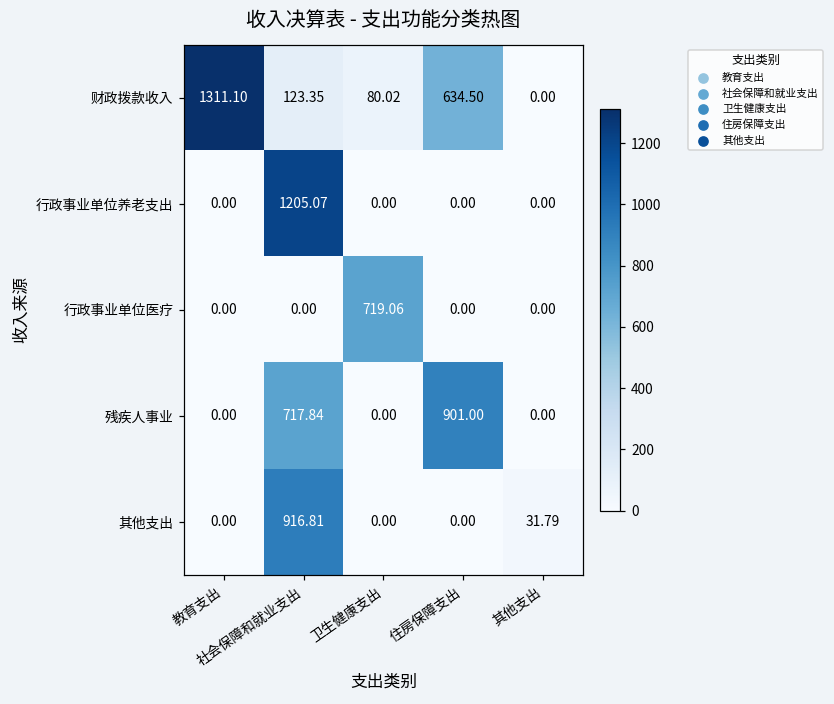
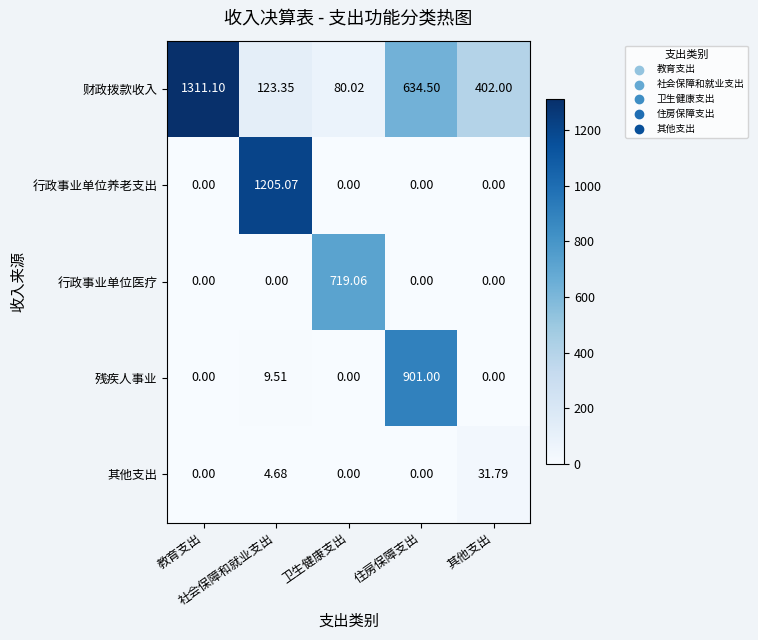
  {
    "财政拨款收入": {
      "教育支出": 1311.10,
      "社会保障和就业支出": 123.35,
      "卫生健康支出": 80.02,
      "住房保障支出": 634.50,
-     "其他支出": 0.00
+     "其他支出": 402.00
    },
    "行政事业单位养老支出": {
      "教育支出": 0.00,
      "社会保障和就业支出": 1205.07,
      "卫生健康支出": 0.00,
      "住房保障支出": 0.00,
      "其他支出": 0.00
    },
    "行政事业单位医疗": {
      "教育支出": 0.00,
      "社会保障和就业支出": 0.00,
      "卫生健康支出": 719.06,
      "住房保障支出": 0.00,
      "其他支出": 0.00
    },
    "残疾人事业": {
      "教育支出": 0.00,
-     "社会保障和就业支出": 717.84,
+     "社会保障和就业支出": 9.51,
      "卫生健康支出": 0.00,
      "住房保障支出": 901.00,
      "其他支出": 0.00
    },
    "其他支出": {
      "教育支出": 0.00,
-     "社会保障和就业支出": 916.81,
+     "社会保障和就业支出": 4.68,
      "卫生健康支出": 0.00,
      "住房保障支出": 0.00,
      "其他支出": 31.79
    }
  }
